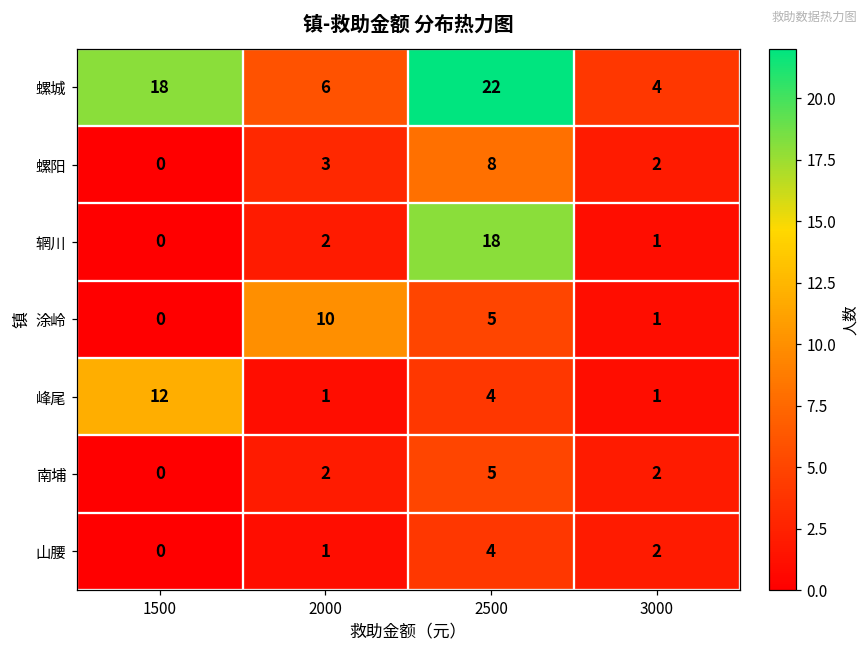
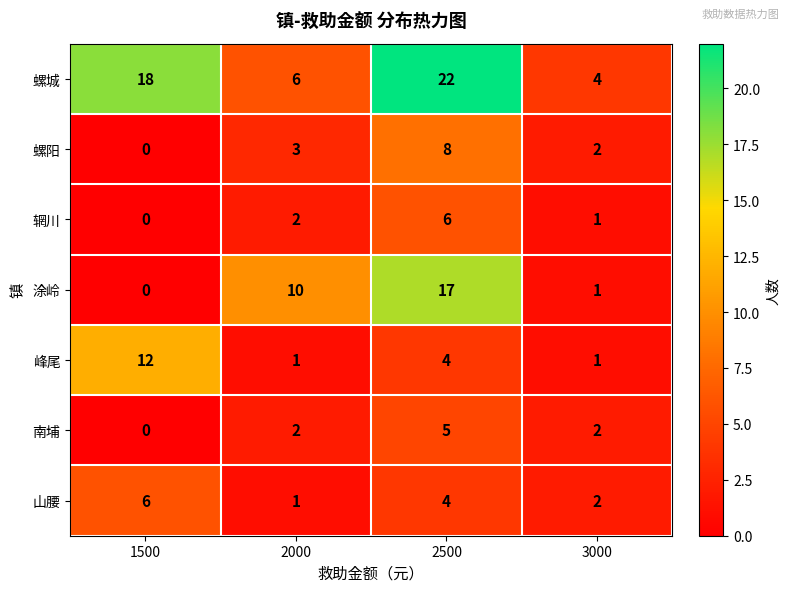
  {
    "螺城": {
      "1500": 18,
      "2000": 6,
      "2500": 22,
      "3000": 4
    },
    "螺阳": {
      "1500": 0,
      "2000": 3,
      "2500": 8,
      "3000": 2
    },
    "辋川": {
      "1500": 0,
      "2000": 2,
-     "2500": 18,
+     "2500": 6,
      "3000": 1
    },
    "涂岭": {
      "1500": 0,
      "2000": 10,
-     "2500": 5,
+     "2500": 17,
      "3000": 1
    },
    "峰尾": {
      "1500": 12,
      "2000": 1,
      "2500": 4,
      "3000": 1
    },
    "南埔": {
      "1500": 0,
      "2000": 2,
      "2500": 5,
      "3000": 2
    },
    "山腰": {
-     "1500": 0,
+     "1500": 6,
      "2000": 1,
      "2500": 4,
      "3000": 2
    }
  }
